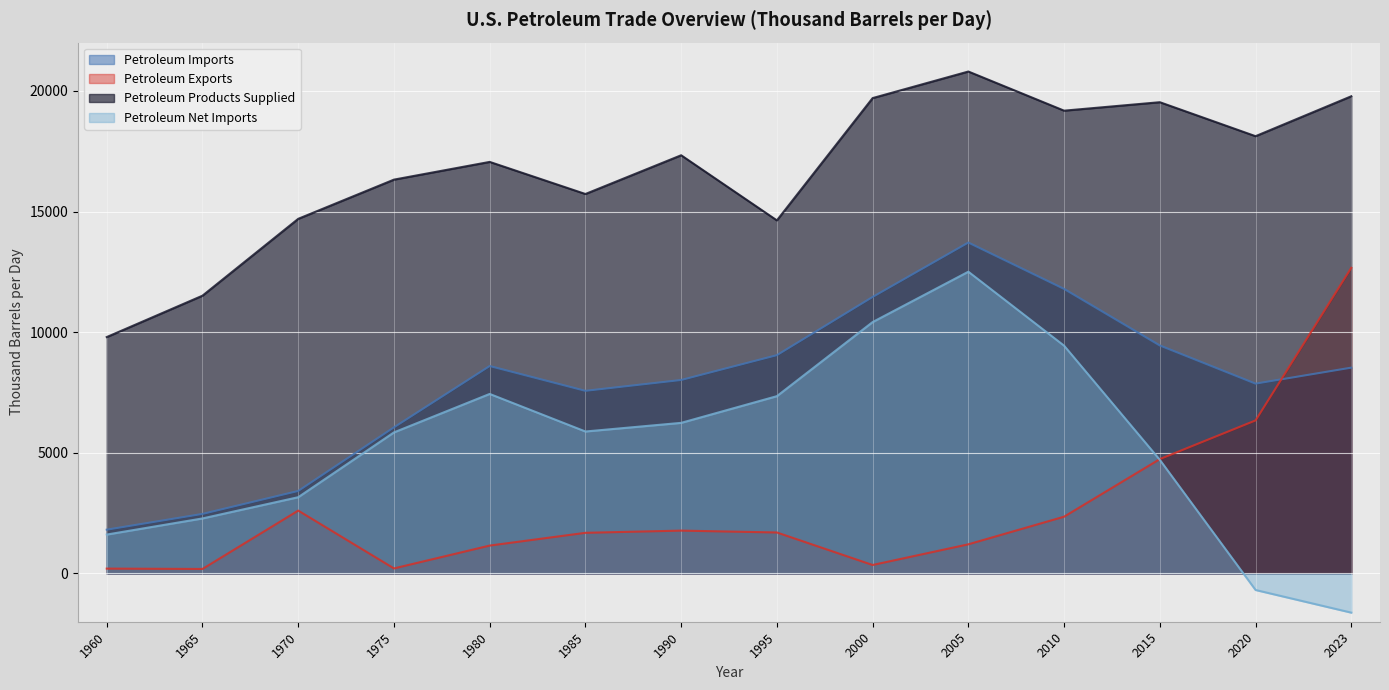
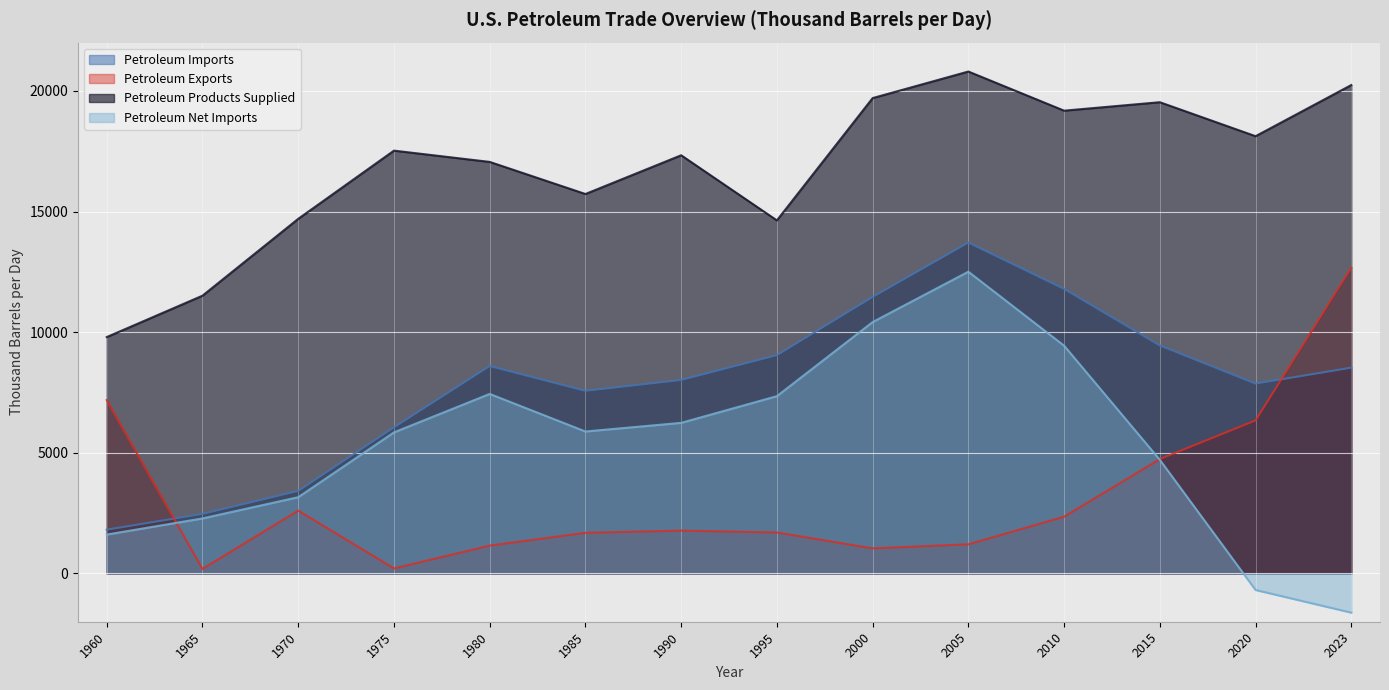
  {
    "Petroleum Exports": {
-     "1960": 200,
+     "1960": 7200,
      "1965": 200,
      "1970": 2600,
      "1975": 200,
      "1980": 1200,
      "1985": 1700,
      "1990": 1800,
      "1995": 1700,
-     "2000": 400,
+     "2000": 1000,
      "2005": 1200,
      "2010": 2400,
      "2020": 6300,
      "2023": 12700
    },
    "Petroleum Products Supplied": {
      "1960": 9800,
      "1965": 11500,
      "1970": 14700,
-     "1975": 16300,
+     "1975": 17500,
      "1980": 17100,
      "1985": 15700,
      "1990": 17300,
      "1995": 14600,
      "2000": 19700,
      "2005": 20800,
      "2010": 19200,
      "2015": 19500,
      "2020": 18100,
-     "2023": 19800
+     "2023": 20200
    }
  }
